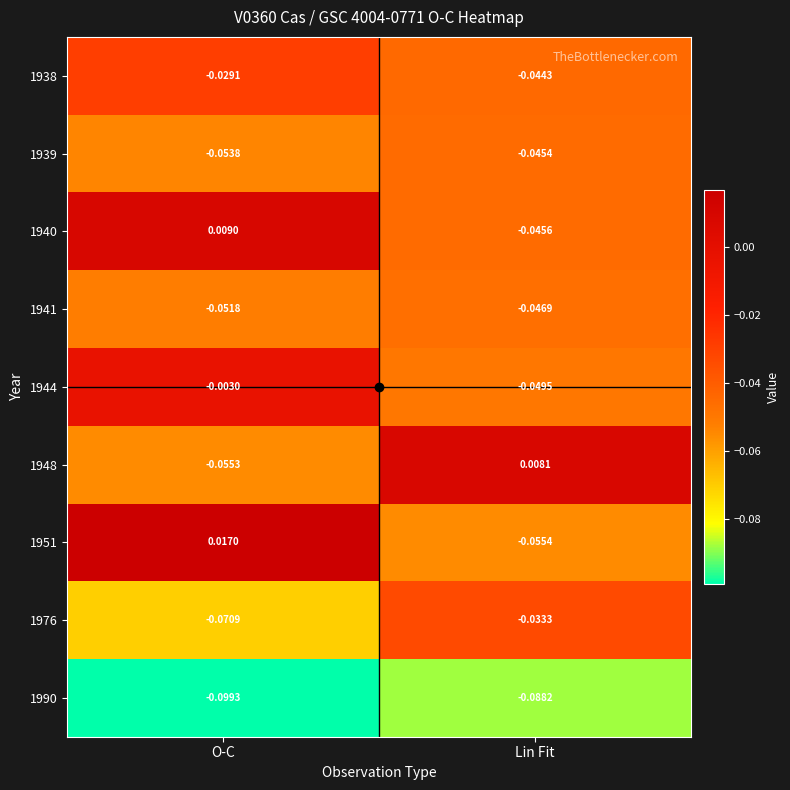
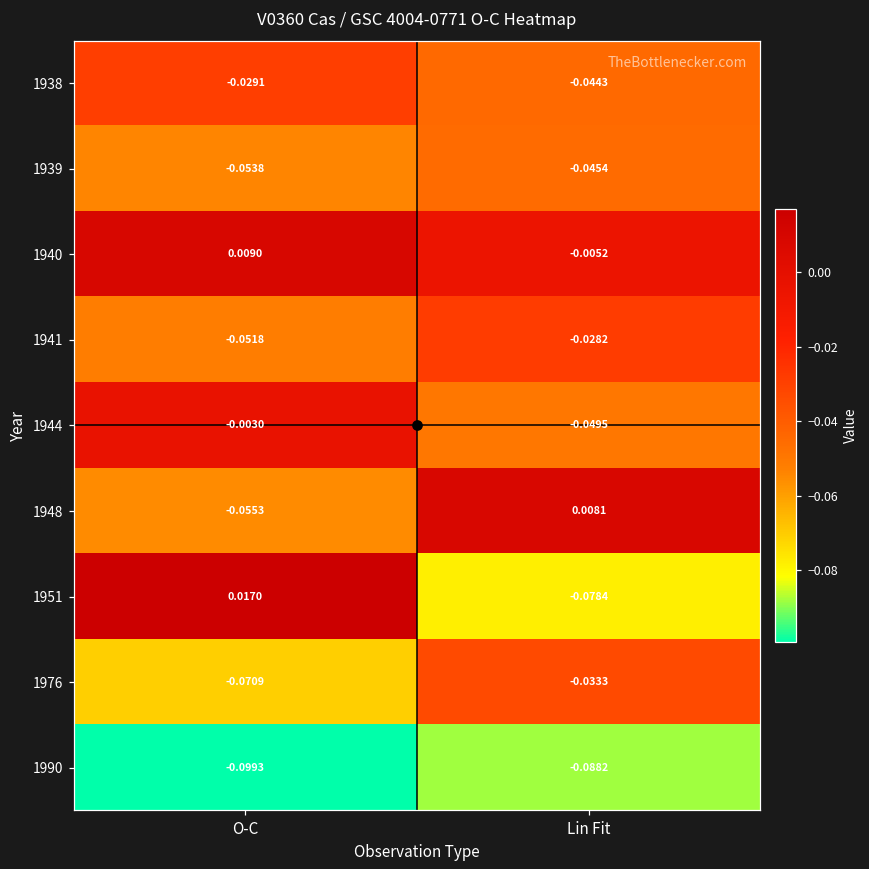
  {
    "1938": {
      "O-C": -0.0291
    },
    "1939": {
      "O-C": -0.0538,
      "Lin Fit": -0.0454
    },
    "1940": {
      "O-C": 0.0090,
-     "Lin Fit": -0.0456
+     "Lin Fit": -0.0052
    },
    "1941": {
      "O-C": -0.0518,
-     "Lin Fit": -0.0469
+     "Lin Fit": -0.0282
    },
    "1944": {
      "O-C": -0.0030,
      "Lin Fit": -0.0495
    },
    "1948": {
      "O-C": -0.0553,
      "Lin Fit": 0.0081
    },
    "1951": {
      "O-C": 0.0170,
-     "Lin Fit": -0.0554
+     "Lin Fit": -0.0784
    },
    "1976": {
      "O-C": -0.0709,
      "Lin Fit": -0.0333
    },
    "1990": {
      "O-C": -0.0993,
      "Lin Fit": -0.0882
    }
  }
